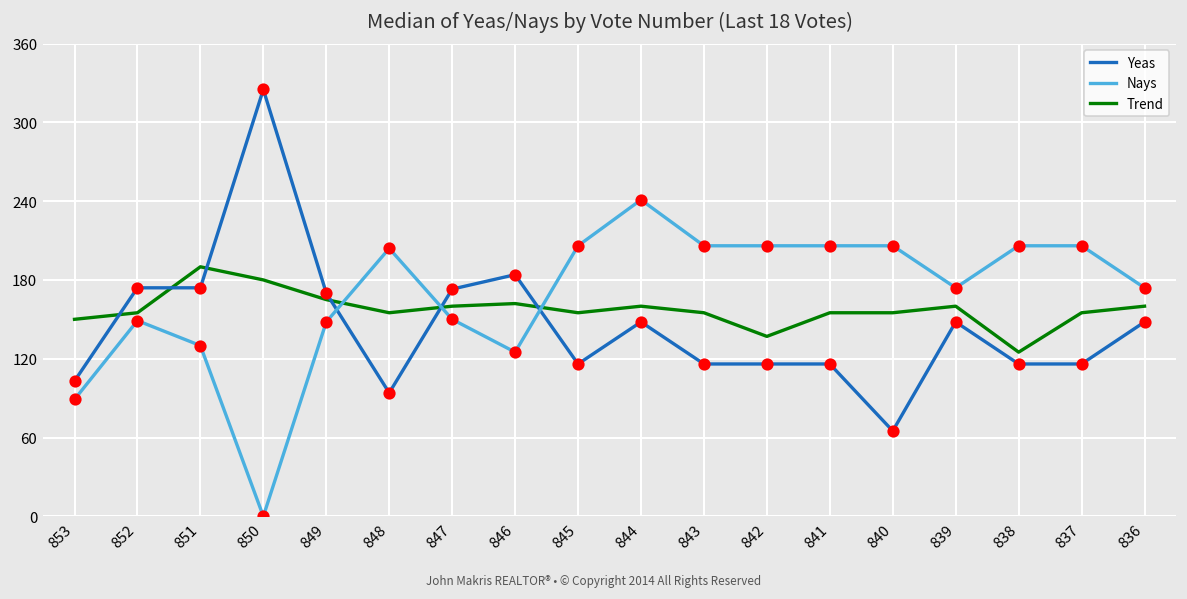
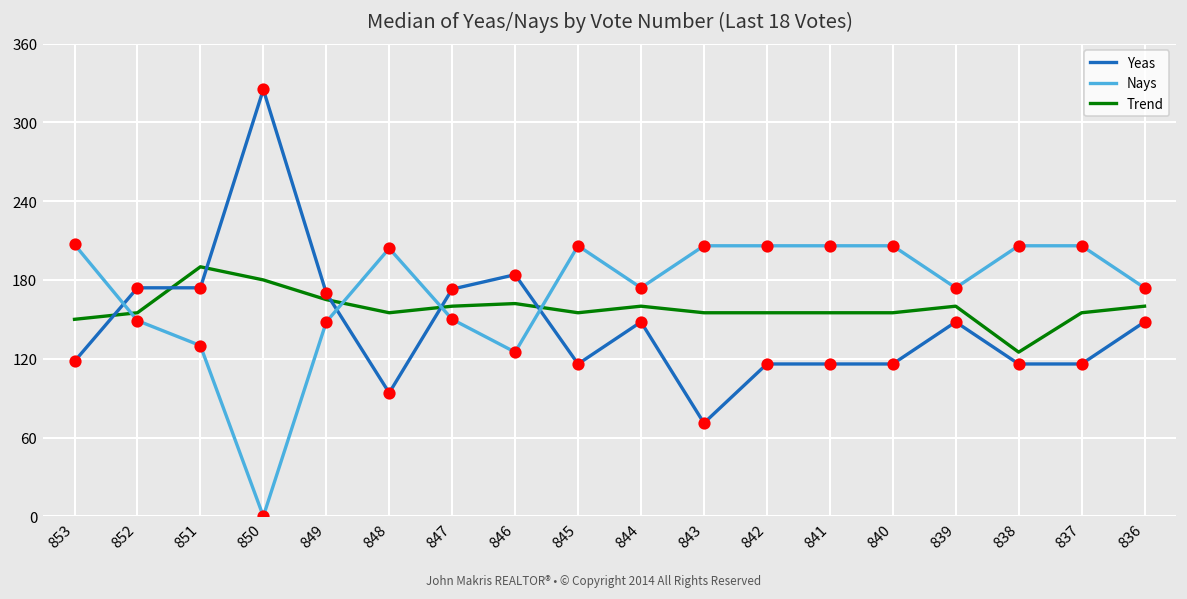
  {
    "Yeas": {
-     "853": 103,
+     "853": 118,
      "852": 174,
      "851": 174,
      "850": 325,
      "849": 170,
      "848": 94,
      "847": 173,
      "846": 184,
      "845": 116,
      "844": 148,
-     "843": 116,
+     "843": 71,
      "842": 116,
      "841": 116,
-     "840": 65,
+     "840": 116,
      "839": 148,
      "838": 116,
      "837": 116,
      "836": 148
    },
    "Nays": {
-     "853": 89,
+     "853": 207,
      "852": 149,
      "851": 130,
      "850": 0,
      "849": 148,
      "848": 204,
      "847": 150,
      "846": 125,
      "845": 206,
-     "844": 241,
+     "844": 174,
      "843": 206,
      "842": 206,
      "841": 206,
      "840": 206,
      "839": 174,
      "838": 206,
      "837": 206,
      "836": 174
    },
    "Trend": {
      "853": 150,
      "852": 155,
      "851": 190,
      "850": 180,
      "849": 165,
      "848": 155,
      "847": 160,
      "846": 162,
      "845": 155,
      "844": 160,
      "843": 155,
-     "842": 137,
+     "842": 155,
      "841": 155,
      "840": 155,
      "839": 160,
      "838": 125,
      "837": 155,
      "836": 160
    }
  }
